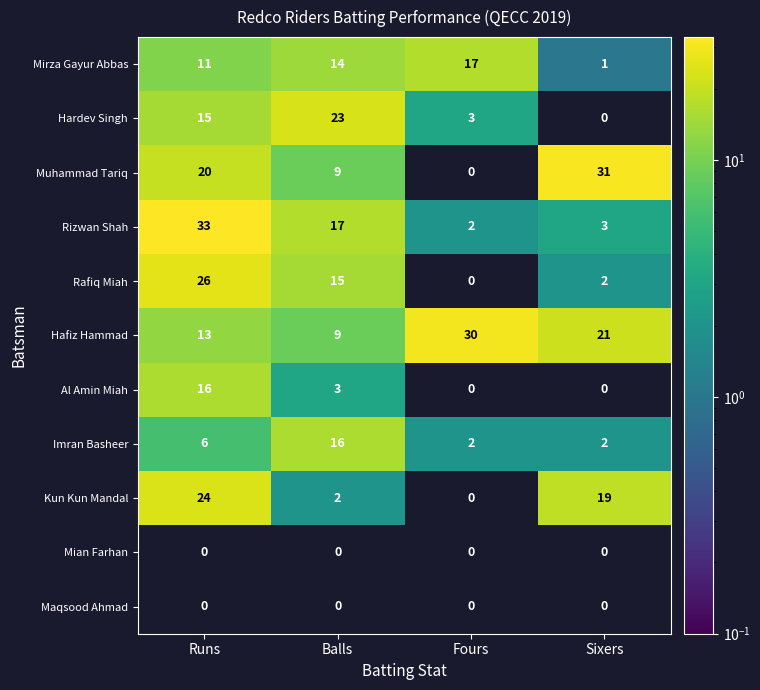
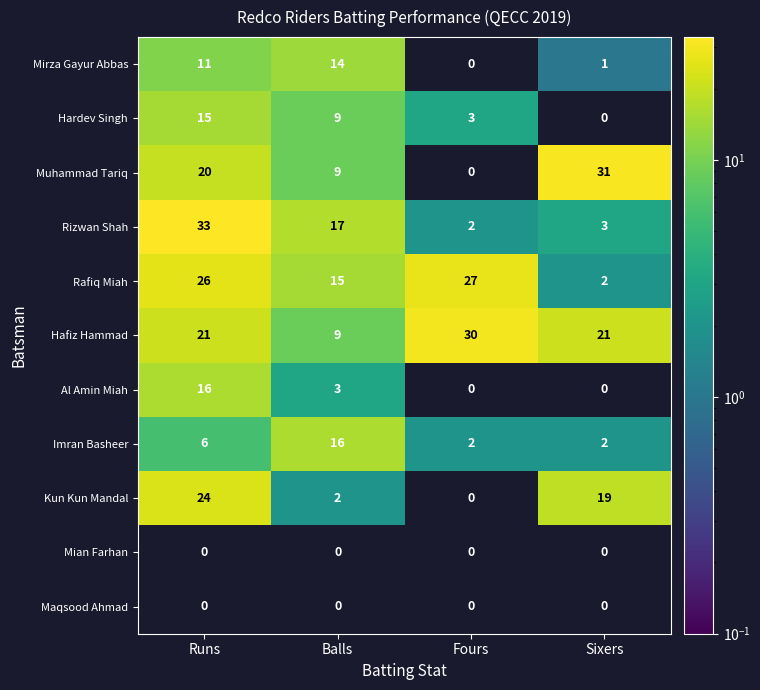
  {
    "Mirza Gayur Abbas": {
      "Runs": 11,
      "Balls": 14,
-     "Fours": 17,
+     "Fours": 0,
      "Sixers": 1
    },
    "Hardev Singh": {
      "Runs": 15,
-     "Balls": 23,
+     "Balls": 9,
      "Fours": 3,
      "Sixers": 0
    },
    "Muhammad Tariq": {
      "Runs": 20,
      "Balls": 9,
      "Fours": 0,
      "Sixers": 31
    },
    "Rizwan Shah": {
      "Runs": 33,
      "Balls": 17,
      "Fours": 2,
      "Sixers": 3
    },
    "Rafiq Miah": {
      "Runs": 26,
      "Balls": 15,
-     "Fours": 0,
+     "Fours": 27,
      "Sixers": 2
    },
    "Hafiz Hammad": {
-     "Runs": 13,
+     "Runs": 21,
      "Balls": 9,
      "Fours": 30,
      "Sixers": 21
    },
    "Al Amin Miah": {
      "Runs": 16,
      "Balls": 3,
      "Fours": 0,
      "Sixers": 0
    },
    "Imran Basheer": {
      "Runs": 6,
      "Balls": 16,
      "Fours": 2,
      "Sixers": 2
    },
    "Kun Kun Mandal": {
      "Runs": 24,
      "Balls": 2,
      "Fours": 0,
      "Sixers": 19
    },
    "Mian Farhan": {
      "Runs": 0,
      "Balls": 0,
      "Fours": 0,
      "Sixers": 0
    },
    "Maqsood Ahmad": {
      "Runs": 0,
      "Balls": 0,
      "Fours": 0,
      "Sixers": 0
    }
  }
